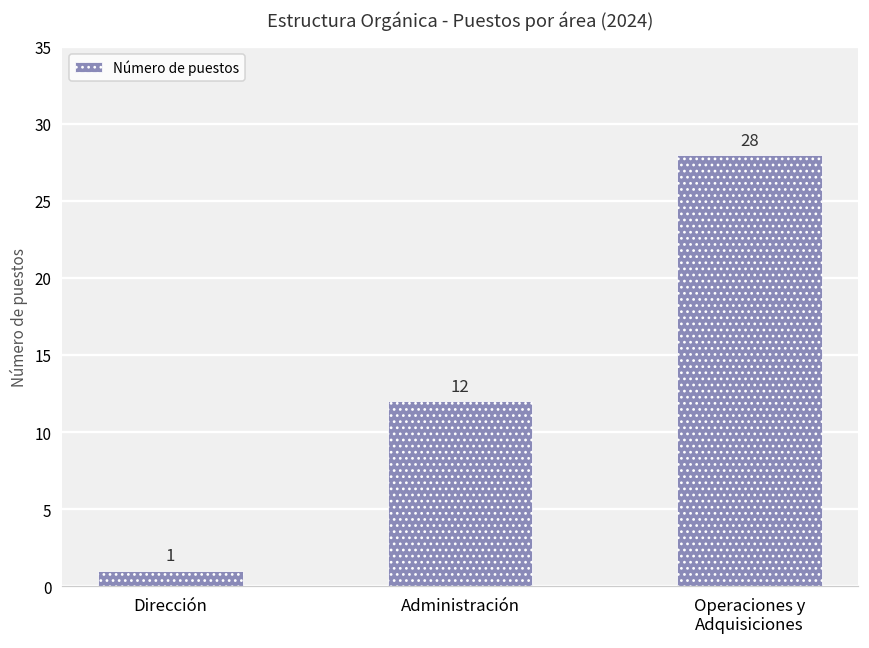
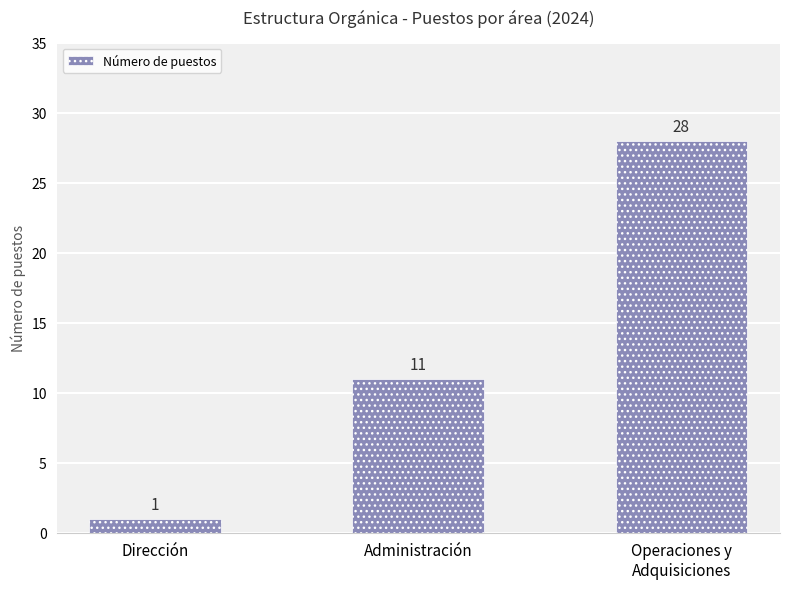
  {
    "Dirección": 1,
-   "Administración": 12,
+   "Administración": 11,
    "Operaciones y Adquisiciones": 28
  }
